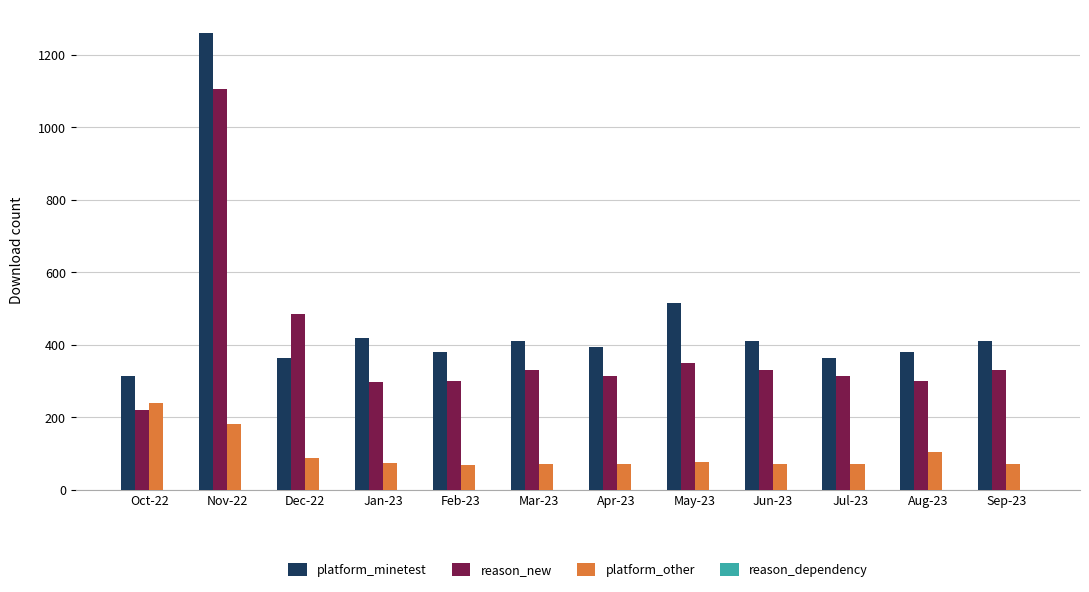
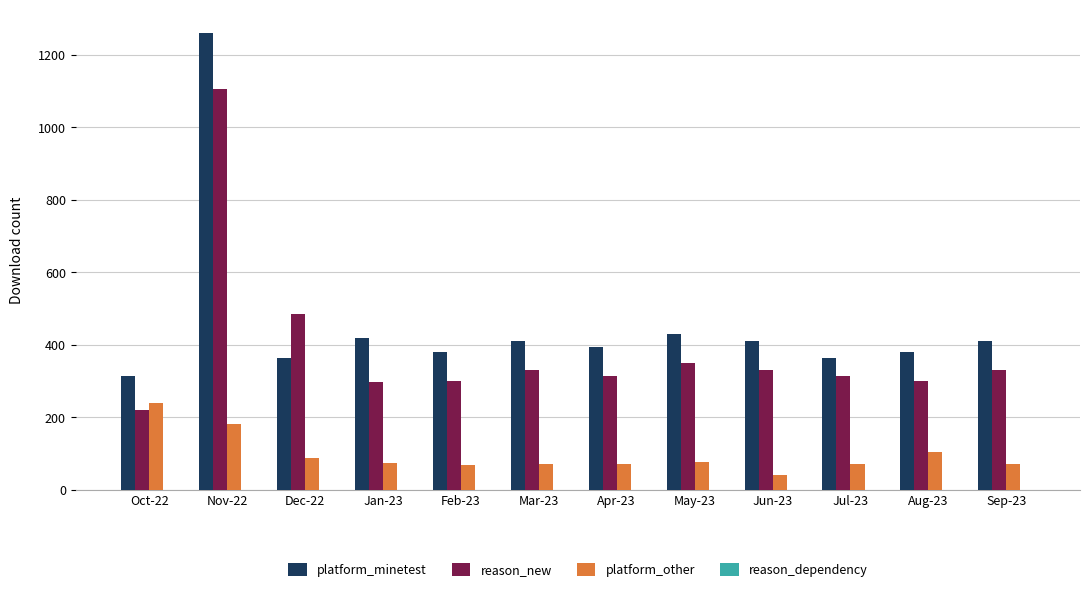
  {
    "platform_minetest": {
      "Oct-22": 310,
      "Nov-22": 1260,
      "Dec-22": 360,
      "Jan-23": 420,
      "Feb-23": 380,
      "Mar-23": 410,
      "Apr-23": 400,
-     "May-23": 520,
+     "May-23": 430,
      "Jun-23": 410,
      "Jul-23": 360,
      "Aug-23": 380,
      "Sep-23": 410
    },
    "reason_new": {
      "Oct-22": 220,
      "Nov-22": 1110,
      "Dec-22": 490,
      "Jan-23": 300,
      "Feb-23": 300,
      "Mar-23": 330,
      "Apr-23": 320,
      "May-23": 350,
      "Jun-23": 330,
      "Jul-23": 320,
      "Aug-23": 300,
      "Sep-23": 330
    },
    "platform_other": {
      "Oct-22": 240,
      "Nov-22": 180,
      "Dec-22": 90,
      "Jan-23": 80,
      "Feb-23": 70,
      "Mar-23": 70,
      "Apr-23": 70,
      "May-23": 80,
-     "Jun-23": 70,
+     "Jun-23": 40,
      "Jul-23": 70,
      "Aug-23": 100,
      "Sep-23": 70
    },
    "reason_dependency": {
      "Oct-22": 0,
      "Nov-22": 0,
      "Dec-22": 0,
      "Jan-23": 0,
      "Feb-23": 0,
      "Mar-23": 0,
      "Apr-23": 0,
      "May-23": 0,
      "Jun-23": 0,
      "Jul-23": 0,
      "Aug-23": 0,
      "Sep-23": 0
    }
  }
